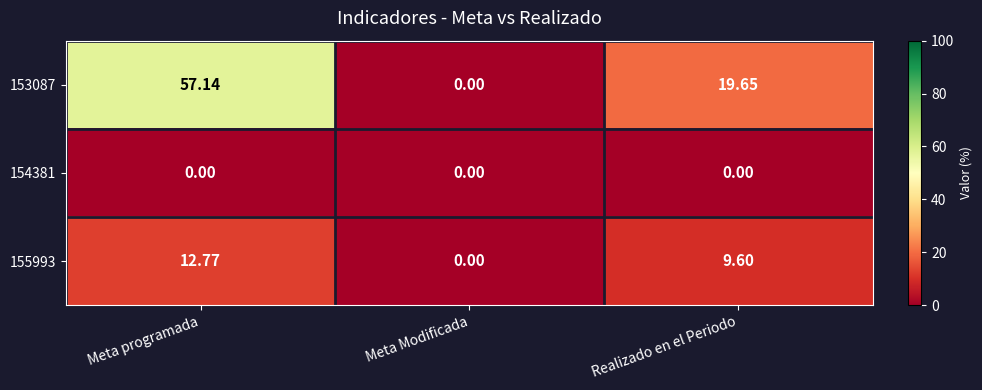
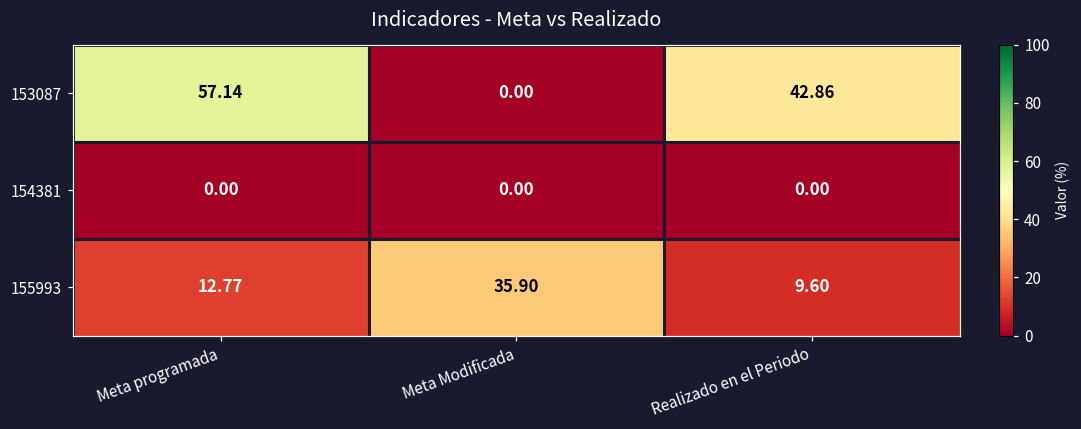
  {
    "153087": {
      "Meta programada": 57.14,
      "Meta Modificada": 0.00,
-     "Realizado en el Periodo": 19.65
+     "Realizado en el Periodo": 42.86
    },
    "154381": {
      "Meta programada": 0.00,
      "Meta Modificada": 0.00,
      "Realizado en el Periodo": 0.00
    },
    "155993": {
      "Meta programada": 12.77,
-     "Meta Modificada": 0.00,
+     "Meta Modificada": 35.90,
      "Realizado en el Periodo": 9.60
    }
  }
